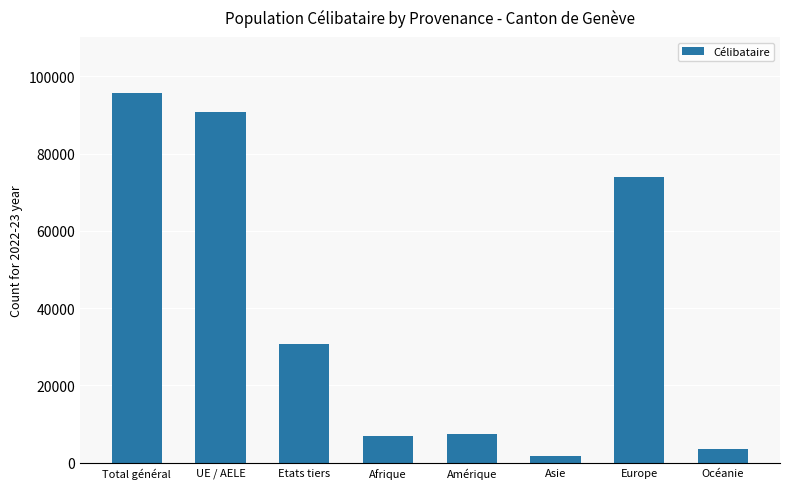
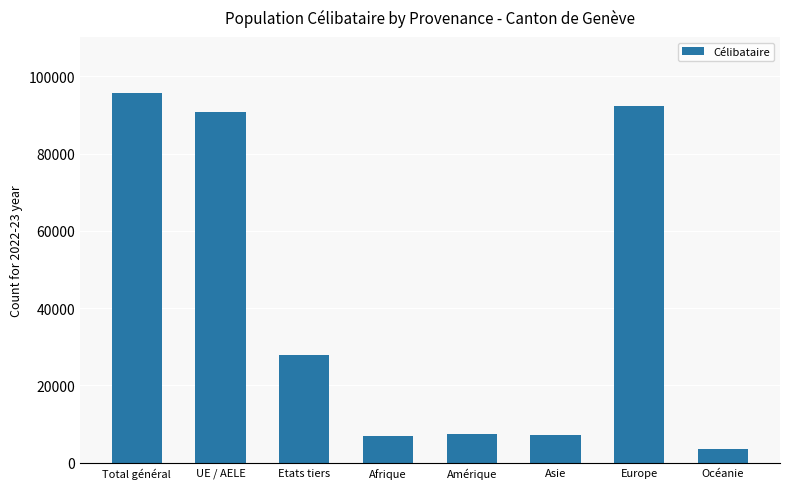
  {
    "Total général": 96000,
    "UE / AELE": 91000,
-   "Etats tiers": 31000,
+   "Etats tiers": 28000,
    "Afrique": 7000,
    "Amérique": 8000,
-   "Asie": 2000,
-   "Europe": 74000,
+   "Asie": 7000,
+   "Europe": 92000,
    "Océanie": 4000
  }
